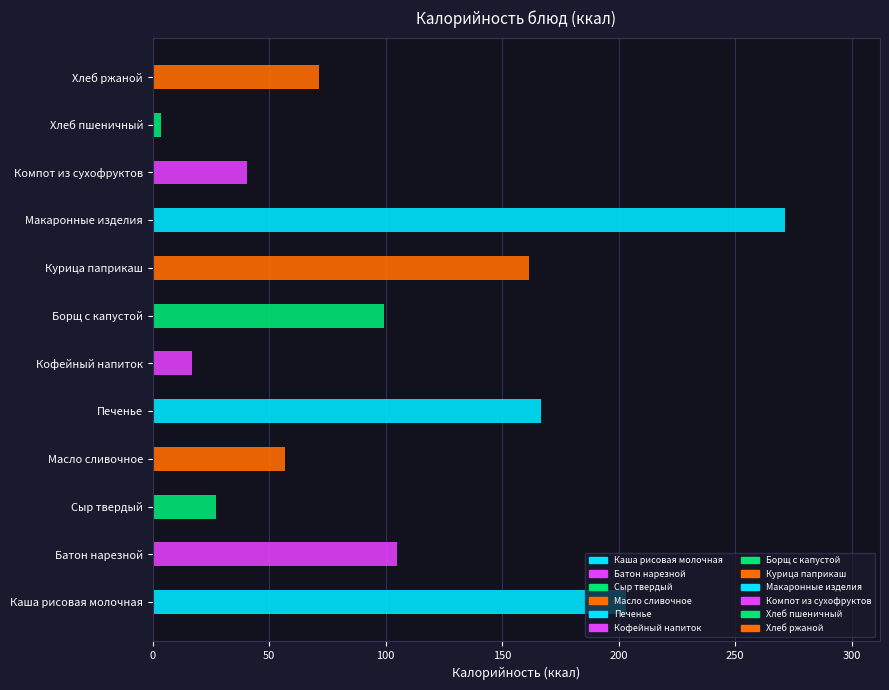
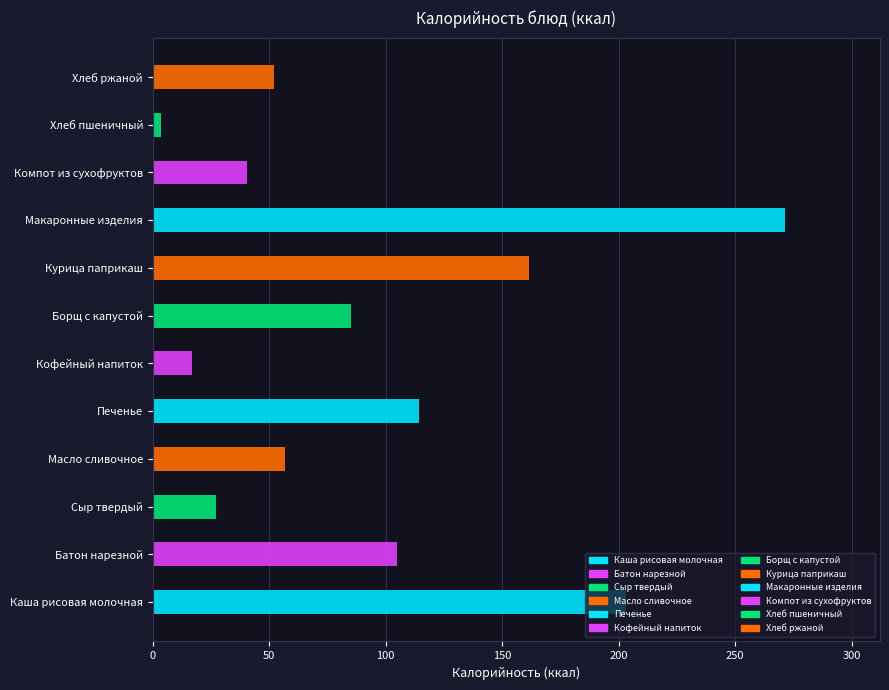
  {
-   "Хлеб ржаной": 71,
+   "Хлеб ржаной": 52,
    "Хлеб пшеничный": 3,
    "Компот из сухофруктов": 40,
    "Макаронные изделия": 271,
    "Курица паприкаш": 161,
-   "Борщ с капустой": 99,
+   "Борщ с капустой": 85,
    "Кофейный напиток": 17,
-   "Печенье": 167,
+   "Печенье": 114,
    "Масло сливочное": 57,
    "Сыр твердый": 27,
    "Батон нарезной": 105
  }
